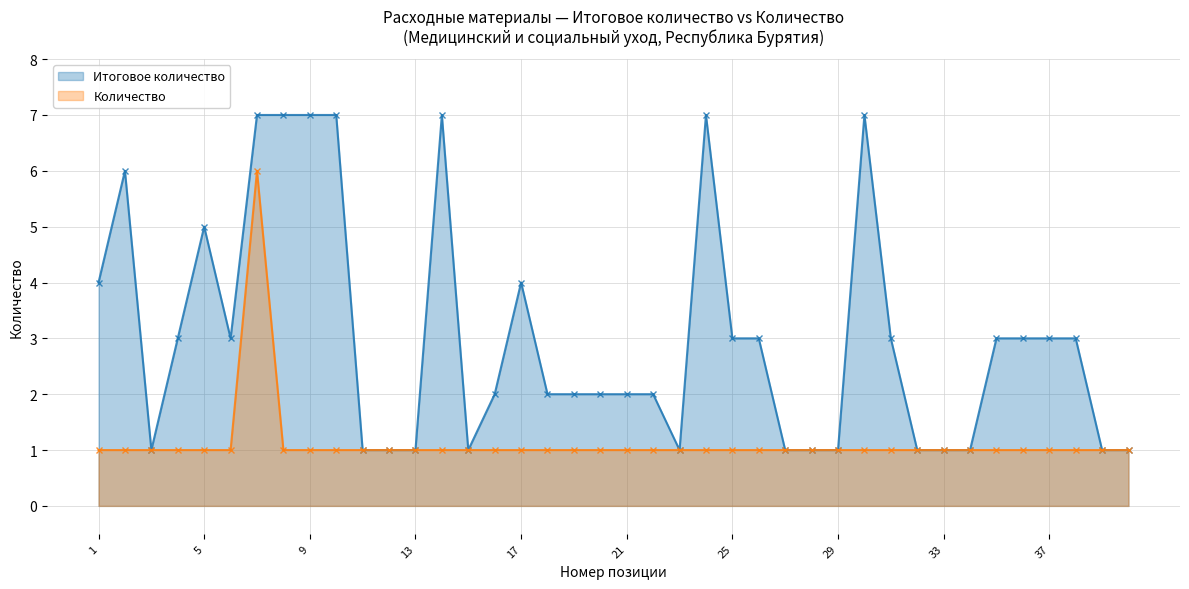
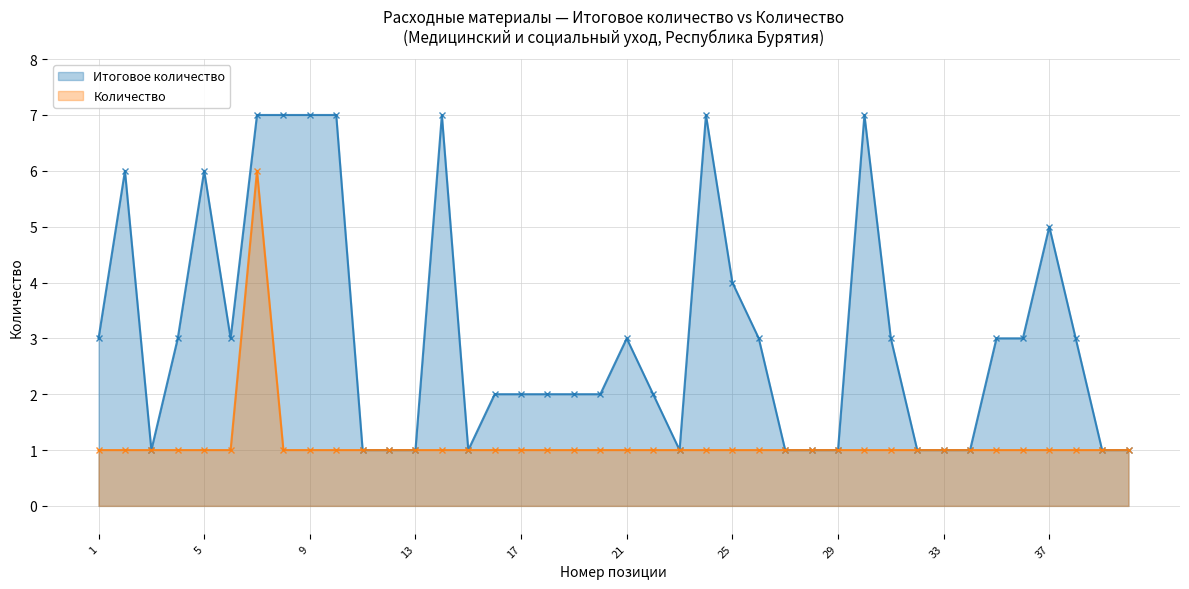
  {
    "Итоговое количество": {
-     "1": 4,
-     "5": 5,
+     "1": 3,
+     "5": 6,
      "9": 7,
-     "17": 4,
-     "21": 2,
-     "25": 3,
-     "37": 3
+     "17": 2,
+     "21": 3,
+     "25": 4,
+     "37": 5
    },
    "Количество": {
      "1": 1,
      "5": 1,
      "9": 1,
      "17": 1,
      "21": 1,
      "25": 1,
      "37": 1
    }
  }
